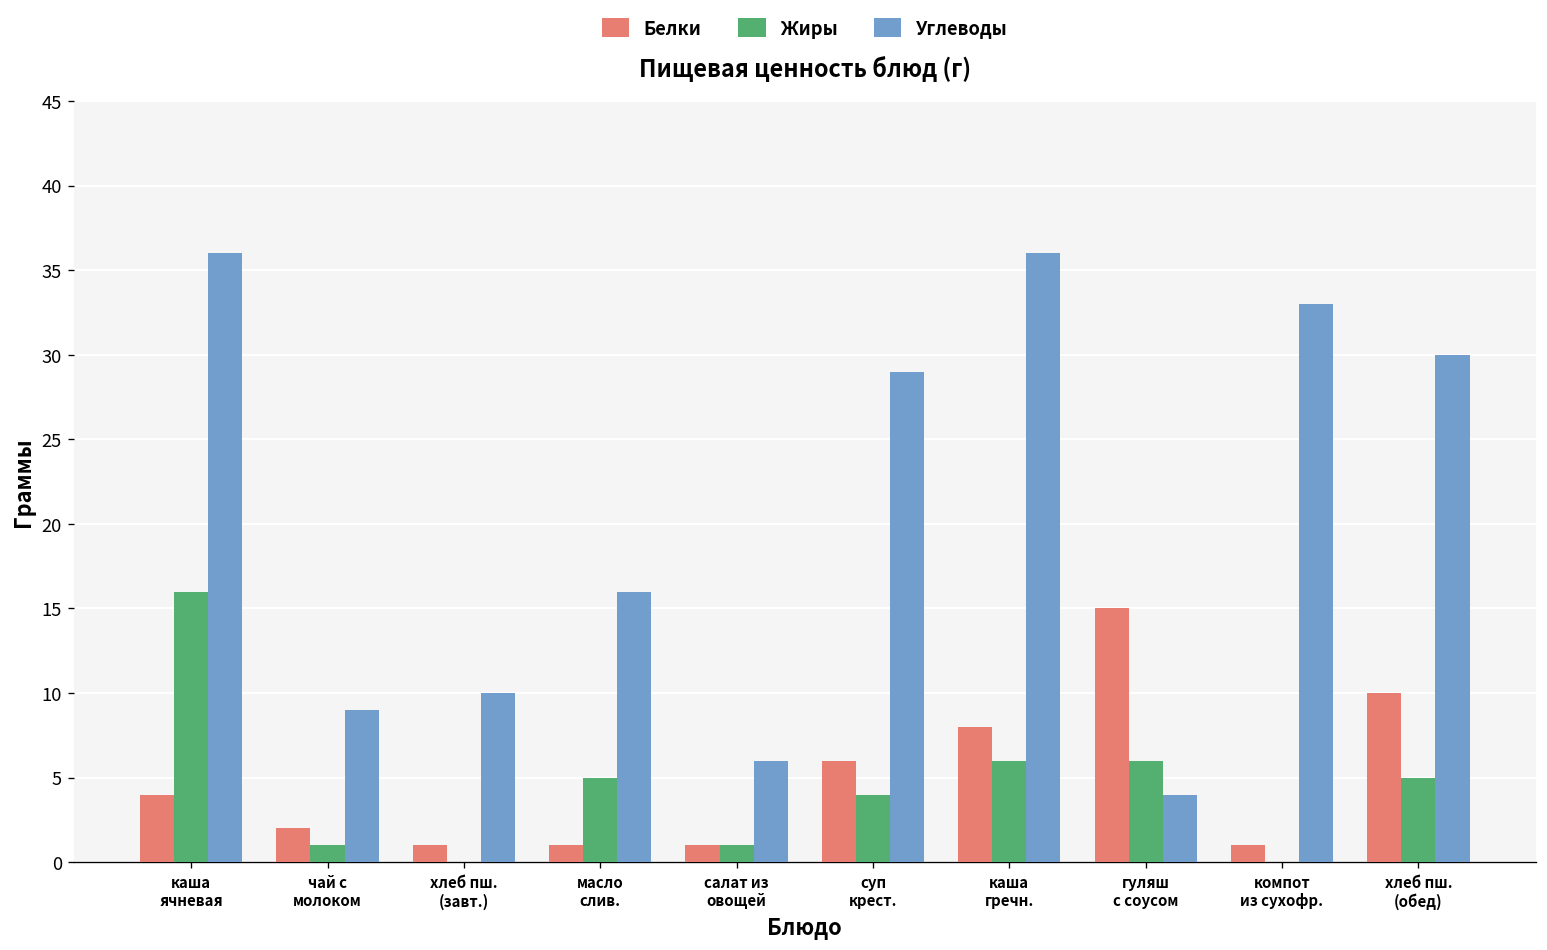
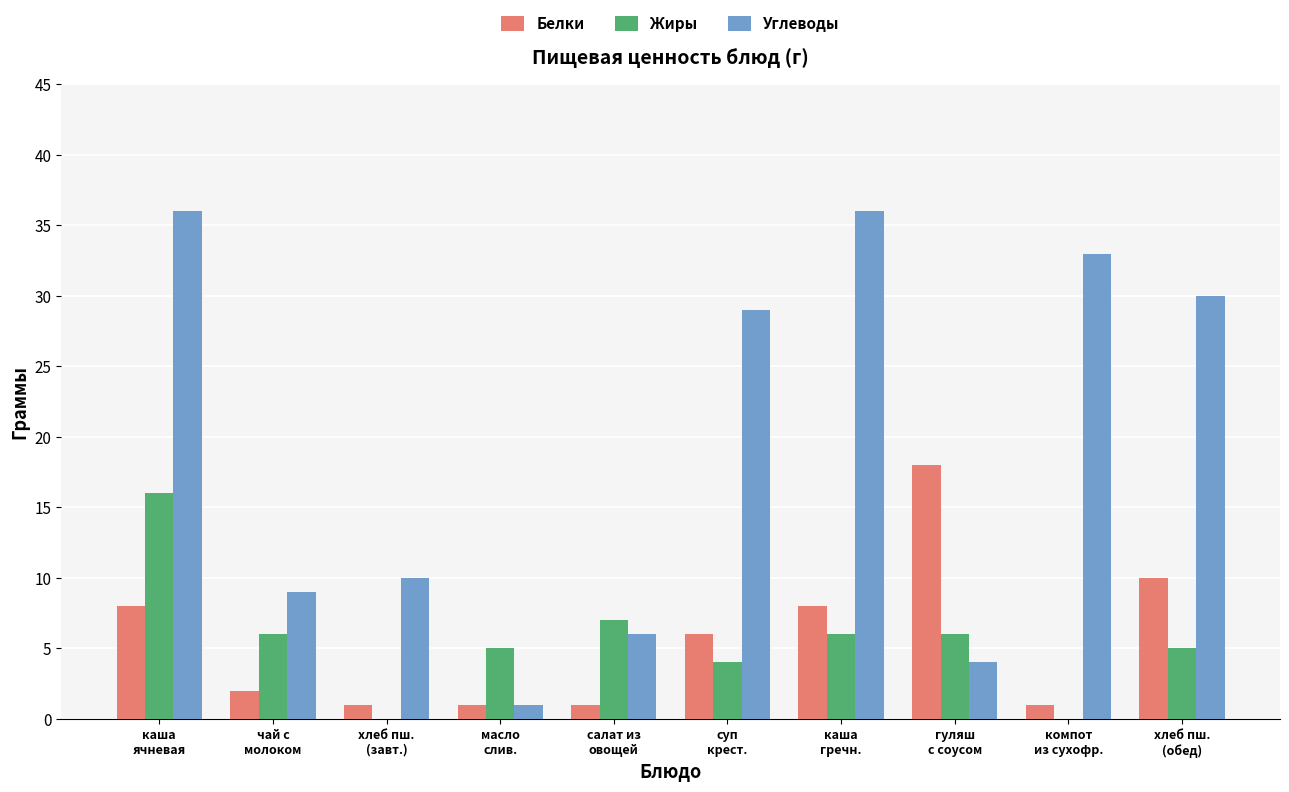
  {
    "Белки": {
-     "каша ячневая": 4,
+     "каша ячневая": 8,
      "чай с молоком": 2,
      "хлеб пш. (завт.)": 1,
      "масло слив.": 1,
      "салат из овощей": 1,
      "суп крест.": 6,
      "каша гречн.": 8,
-     "гуляш с соусом": 15,
+     "гуляш с соусом": 18,
      "компот из сухофр.": 1,
      "хлеб пш. (обед)": 10
    },
    "Жиры": {
      "каша ячневая": 16,
-     "чай с молоком": 1,
+     "чай с молоком": 6,
      "хлеб пш. (завт.)": 0,
      "масло слив.": 5,
-     "салат из овощей": 1,
+     "салат из овощей": 7,
      "суп крест.": 4,
      "каша гречн.": 6,
      "гуляш с соусом": 6,
      "компот из сухофр.": 0,
      "хлеб пш. (обед)": 5
    },
    "Углеводы": {
      "каша ячневая": 36,
      "чай с молоком": 9,
      "хлеб пш. (завт.)": 10,
-     "масло слив.": 16,
+     "масло слив.": 1,
      "салат из овощей": 6,
      "суп крест.": 29,
      "каша гречн.": 36,
      "гуляш с соусом": 4,
      "компот из сухофр.": 33,
      "хлеб пш. (обед)": 30
    }
  }
